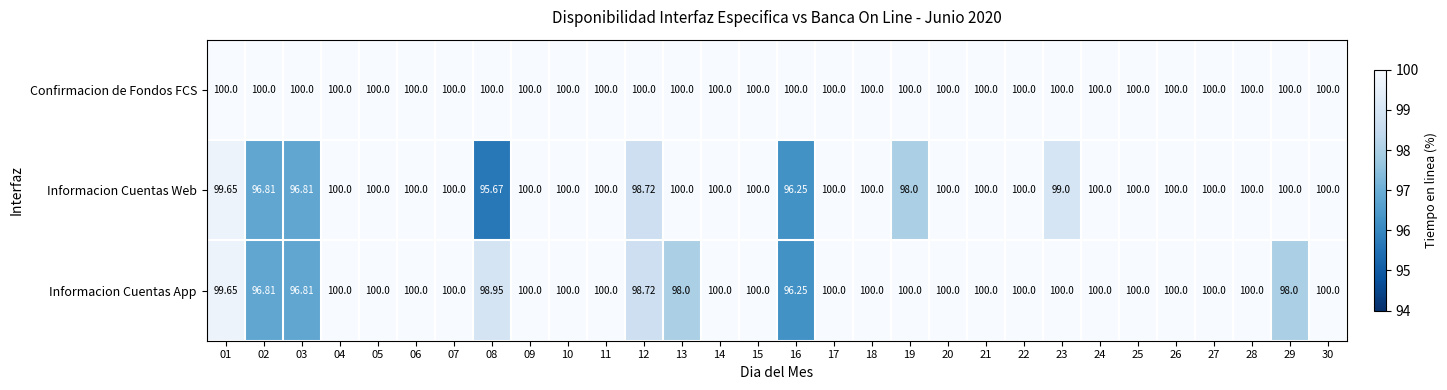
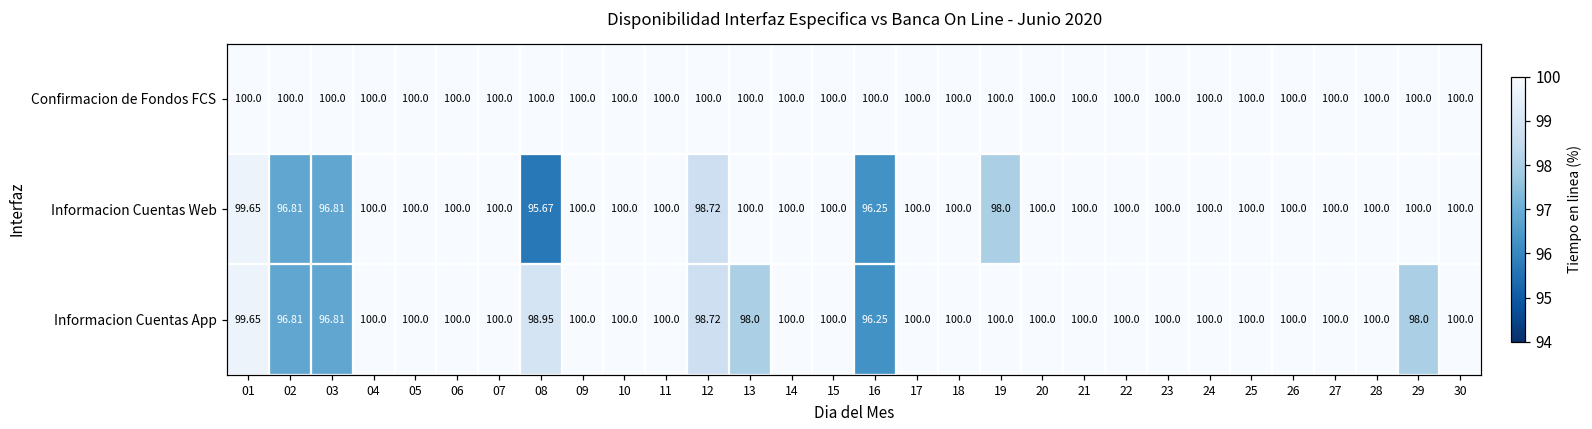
  {
    "Confirmacion de Fondos FCS": {
      "01": 100.0,
      "02": 100.0,
      "03": 100.0,
      "04": 100.0,
      "05": 100.0,
      "06": 100.0,
      "07": 100.0,
      "08": 100.0,
      "09": 100.0,
      "10": 100.0,
      "11": 100.0,
      "12": 100.0,
      "13": 100.0,
      "14": 100.0,
      "15": 100.0,
      "16": 100.0,
      "17": 100.0,
      "18": 100.0,
      "19": 100.0,
      "20": 100.0,
      "21": 100.0,
      "22": 100.0,
      "23": 100.0,
      "24": 100.0,
      "25": 100.0,
      "26": 100.0,
      "27": 100.0,
      "28": 100.0,
      "29": 100.0,
      "30": 100.0
    },
    "Informacion Cuentas Web": {
      "01": 99.65,
      "02": 96.81,
      "03": 96.81,
      "04": 100.0,
      "05": 100.0,
      "06": 100.0,
      "07": 100.0,
      "08": 95.67,
      "09": 100.0,
      "10": 100.0,
      "11": 100.0,
      "12": 98.72,
      "13": 100.0,
      "14": 100.0,
      "15": 100.0,
      "16": 96.25,
      "17": 100.0,
      "18": 100.0,
      "19": 98.0,
      "20": 100.0,
      "21": 100.0,
      "22": 100.0,
-     "23": 99.0,
+     "23": 100.0,
      "24": 100.0,
      "25": 100.0,
      "26": 100.0,
      "27": 100.0,
      "28": 100.0,
      "29": 100.0,
      "30": 100.0
    },
    "Informacion Cuentas App": {
      "01": 99.65,
      "02": 96.81,
      "03": 96.81,
      "04": 100.0,
      "05": 100.0,
      "06": 100.0,
      "07": 100.0,
      "08": 98.95,
      "09": 100.0,
      "10": 100.0,
      "11": 100.0,
      "12": 98.72,
      "13": 98.0,
      "14": 100.0,
      "15": 100.0,
      "16": 96.25,
      "17": 100.0,
      "18": 100.0,
      "19": 100.0,
      "20": 100.0,
      "21": 100.0,
      "22": 100.0,
      "23": 100.0,
      "24": 100.0,
      "25": 100.0,
      "26": 100.0,
      "27": 100.0,
      "28": 100.0,
      "29": 98.0,
      "30": 100.0
    }
  }
